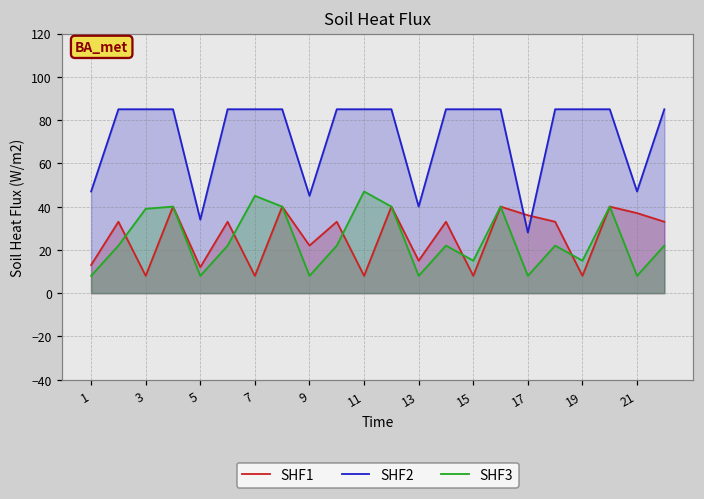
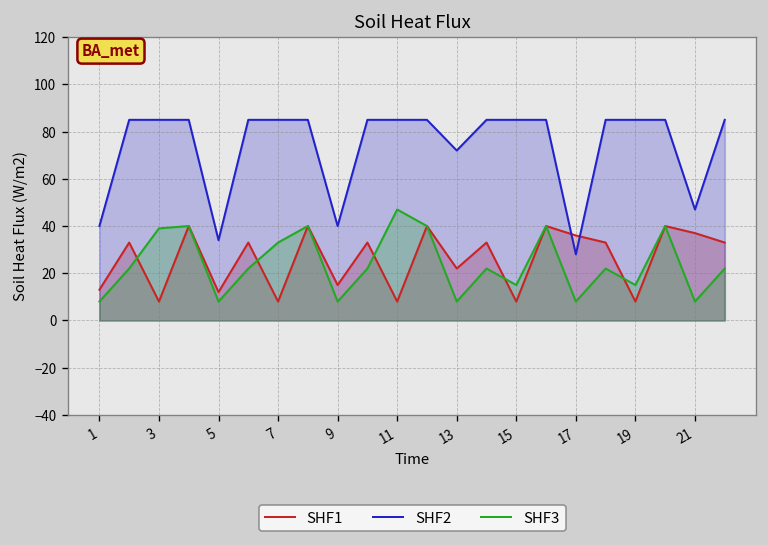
  {
    "SHF1": {
      "1": 13,
      "3": 8,
      "5": 12,
      "7": 8,
-     "9": 22,
+     "9": 15,
      "11": 8,
-     "13": 15,
+     "13": 22,
      "15": 8,
      "17": 36,
      "19": 8,
      "21": 37
    },
    "SHF2": {
-     "1": 47,
+     "1": 40,
      "3": 85,
      "5": 34,
      "7": 85,
-     "9": 45,
+     "9": 40,
      "11": 85,
-     "13": 40,
+     "13": 72,
      "15": 85,
      "17": 28,
      "19": 85,
      "21": 47
    },
    "SHF3": {
      "1": 8,
      "3": 39,
      "5": 8,
-     "7": 45,
+     "7": 33,
      "9": 8,
      "11": 47,
      "13": 8,
      "15": 15,
      "17": 8,
      "19": 15,
      "21": 8
    }
  }
